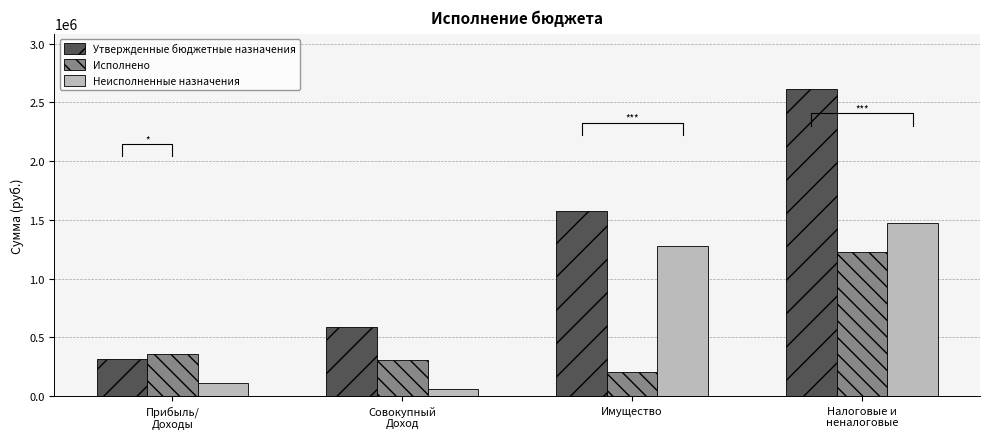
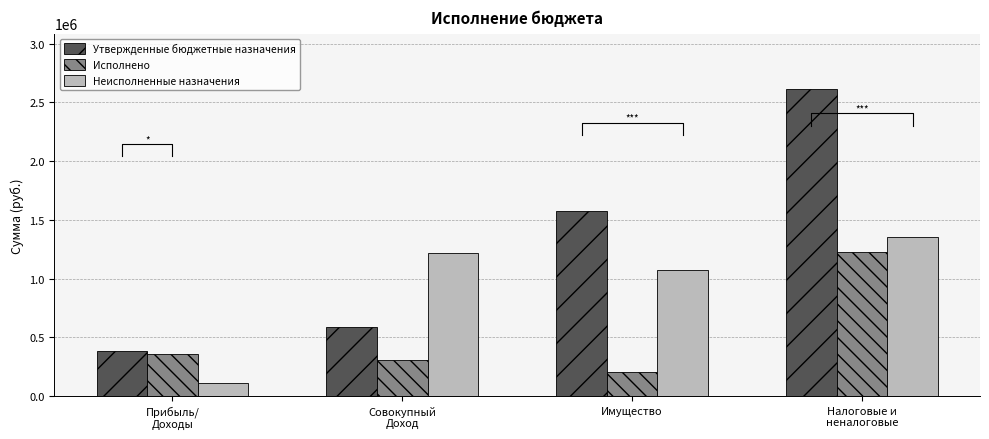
  {
    "Утвержденные бюджетные назначения": {
-     "Прибыль/ Доходы": 310000,
+     "Прибыль/ Доходы": 380000,
      "Совокупный Доход": 590000,
      "Имущество": 1570000,
      "Налоговые и неналоговые": 2610000
    },
    "Исполнено": {
      "Прибыль/ Доходы": 360000,
      "Совокупный Доход": 310000,
      "Имущество": 210000,
      "Налоговые и неналоговые": 1230000
    },
    "Неисполненные назначения": {
      "Прибыль/ Доходы": 110000,
-     "Совокупный Доход": 60000,
-     "Имущество": 1280000,
-     "Налоговые и неналоговые": 1480000
+     "Совокупный Доход": 1220000,
+     "Имущество": 1080000,
+     "Налоговые и неналоговые": 1350000
    }
  }
